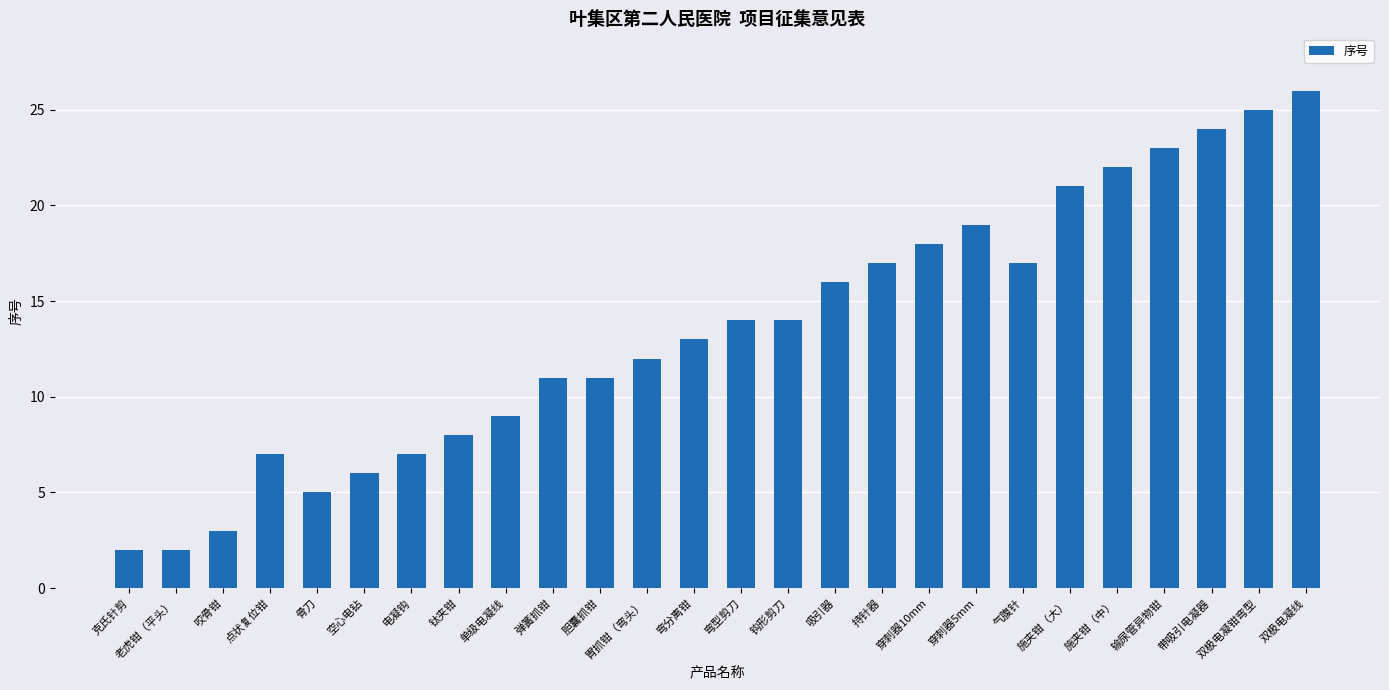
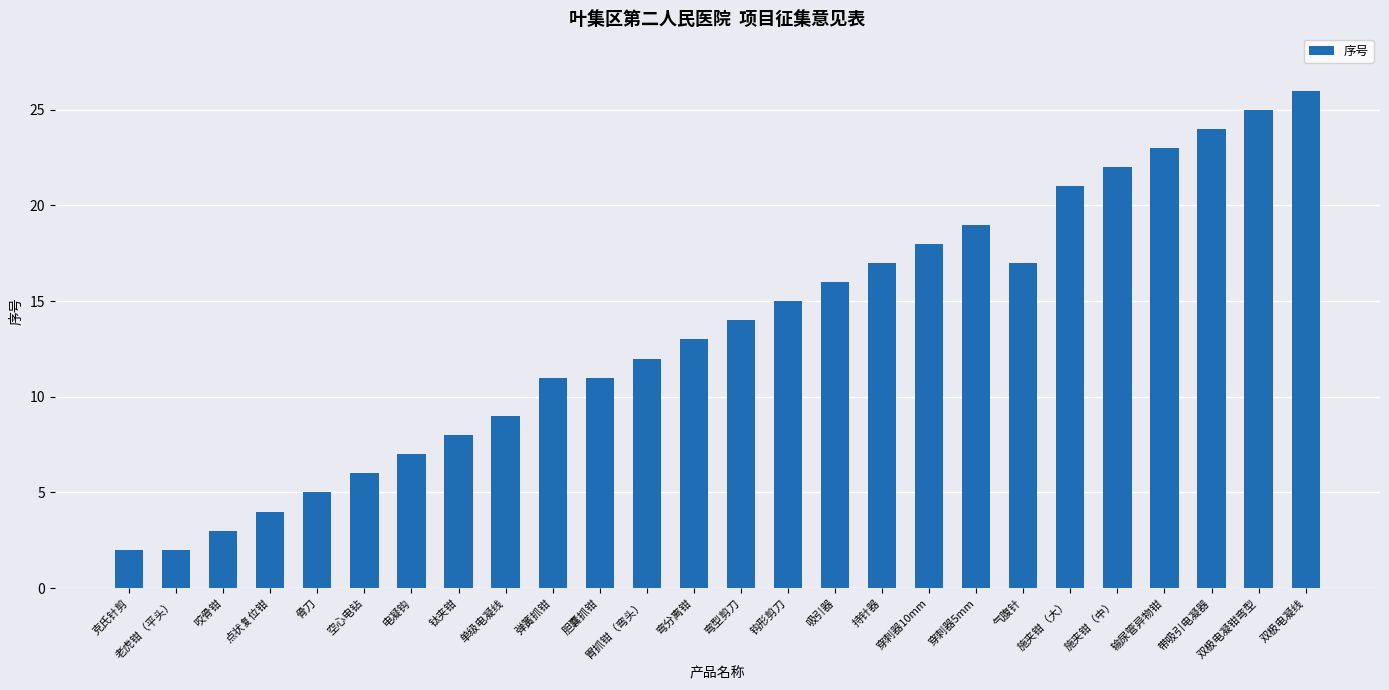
  {
    "克氏针剪": 2,
    "老虎钳（平头）": 2,
    "咬骨钳": 3,
-   "点状复位钳": 7,
+   "点状复位钳": 4,
    "骨刀": 5,
    "空心电钻": 6,
    "电凝钩": 7,
    "钛夹钳": 8,
    "单级电凝线": 9,
    "弹簧抓钳": 11,
    "胆囊抓钳": 11,
    "胃抓钳（弯头）": 12,
    "弯分离钳": 13,
    "弯型剪刀": 14,
-   "钩形剪刀": 14,
+   "钩形剪刀": 15,
    "吸引器": 16,
    "持针器": 17,
    "穿刺器10mm": 18,
    "穿刺器5mm": 19,
    "气腹针": 17,
    "施夹钳（大）": 21,
    "施夹钳（中）": 22,
    "输尿管异物钳": 23,
    "带吸引电凝器": 24,
    "双极电凝钳弯型": 25,
    "双极电凝线": 26
  }
